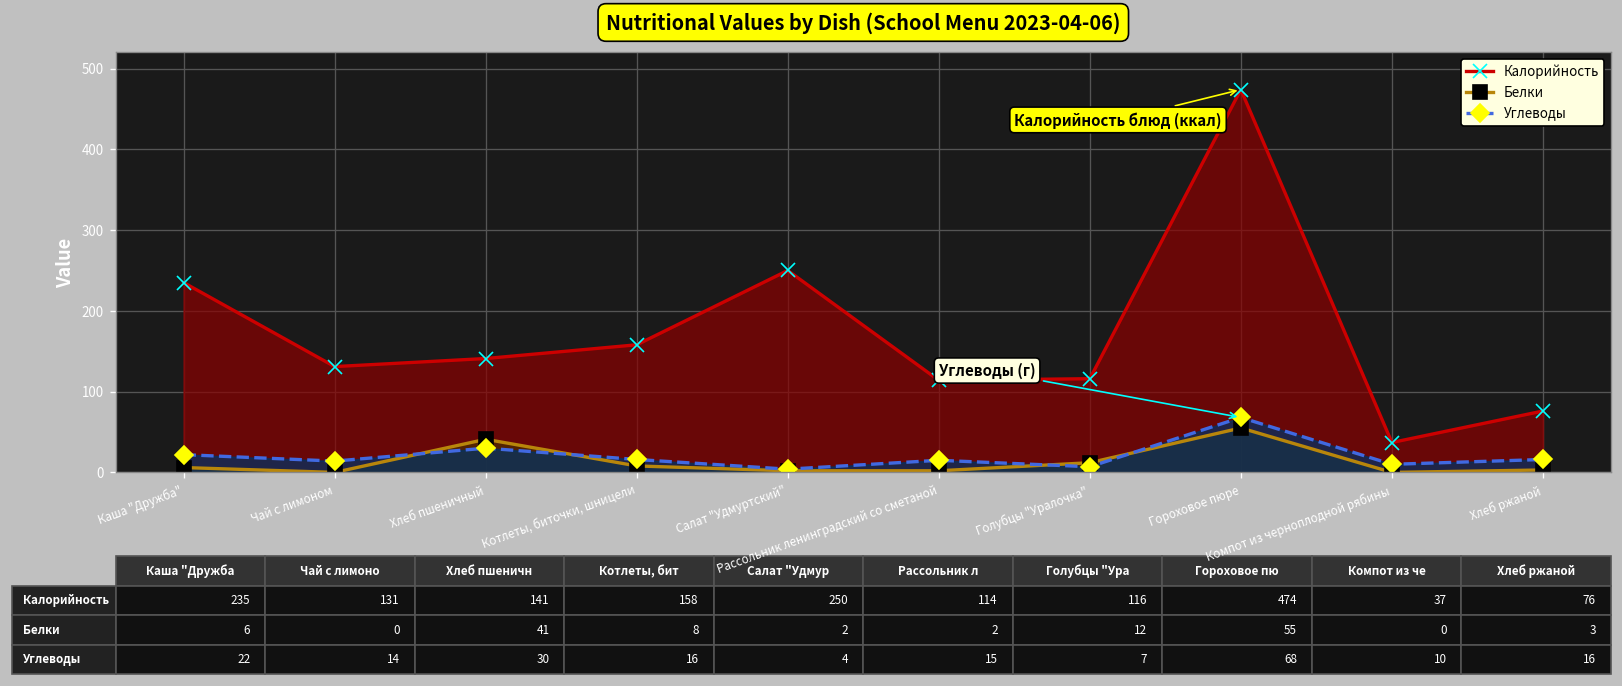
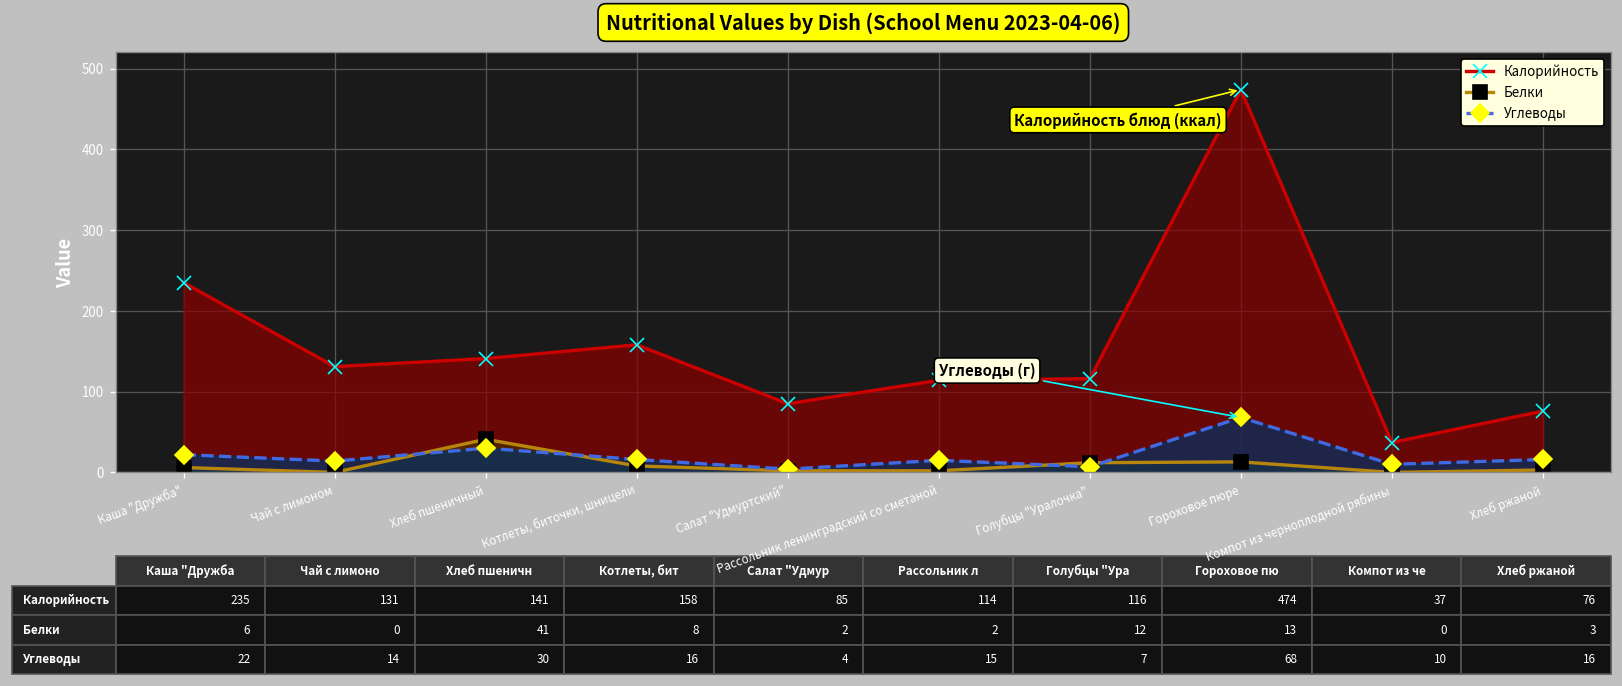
  {
    "Калорийность": {
-     "Салат \"Удмуртский\"": 250
+     "Салат \"Удмуртский\"": 85
    },
    "Белки": {
-     "Гороховое пюре": 55
+     "Гороховое пюре": 13
    },
    "Углеводы": {
      "Каша \"Дружба\"": 20,
      "Чай с лимоном": 10,
      "Хлеб пшеничный": 30,
      "Котлеты, биточки, шницели": 20,
      "Рассольник ленинградский со сметаной": 20,
      "Голубцы \"Уралочка\"": 10,
      "Гороховое пюре": 70,
      "Компот из черноплодной рябины": 10,
      "Хлеб ржаной": 20
    }
  }
